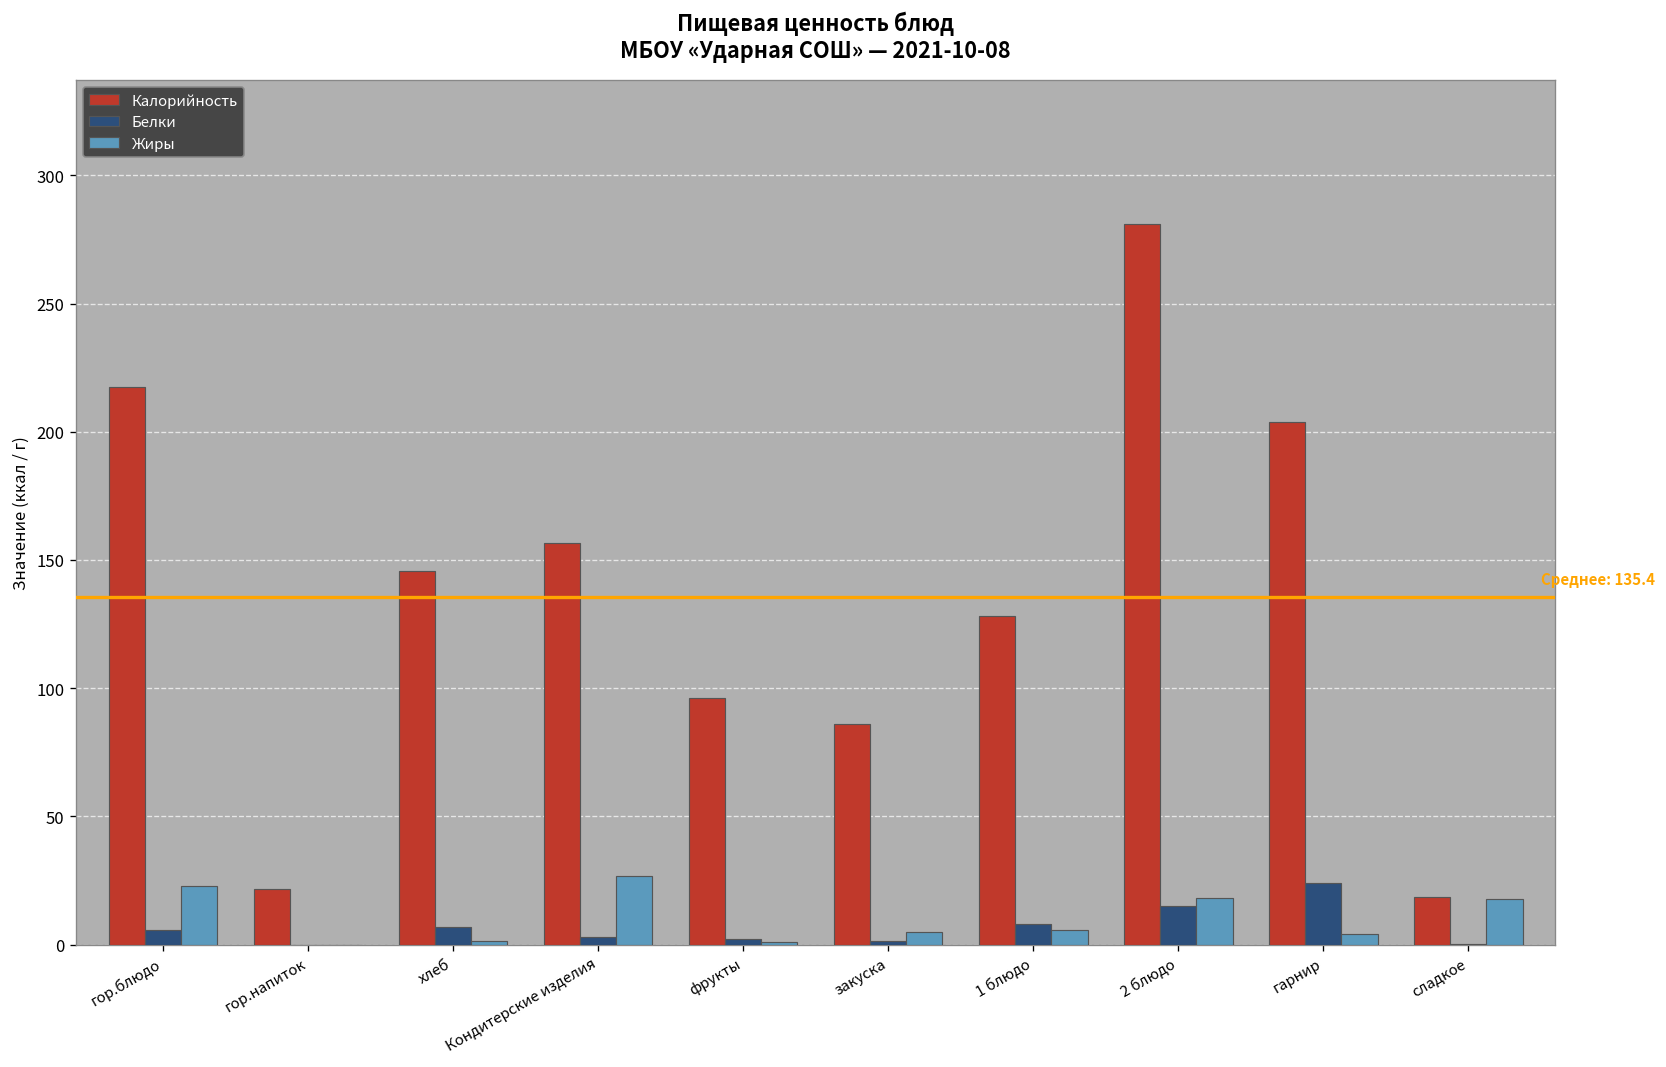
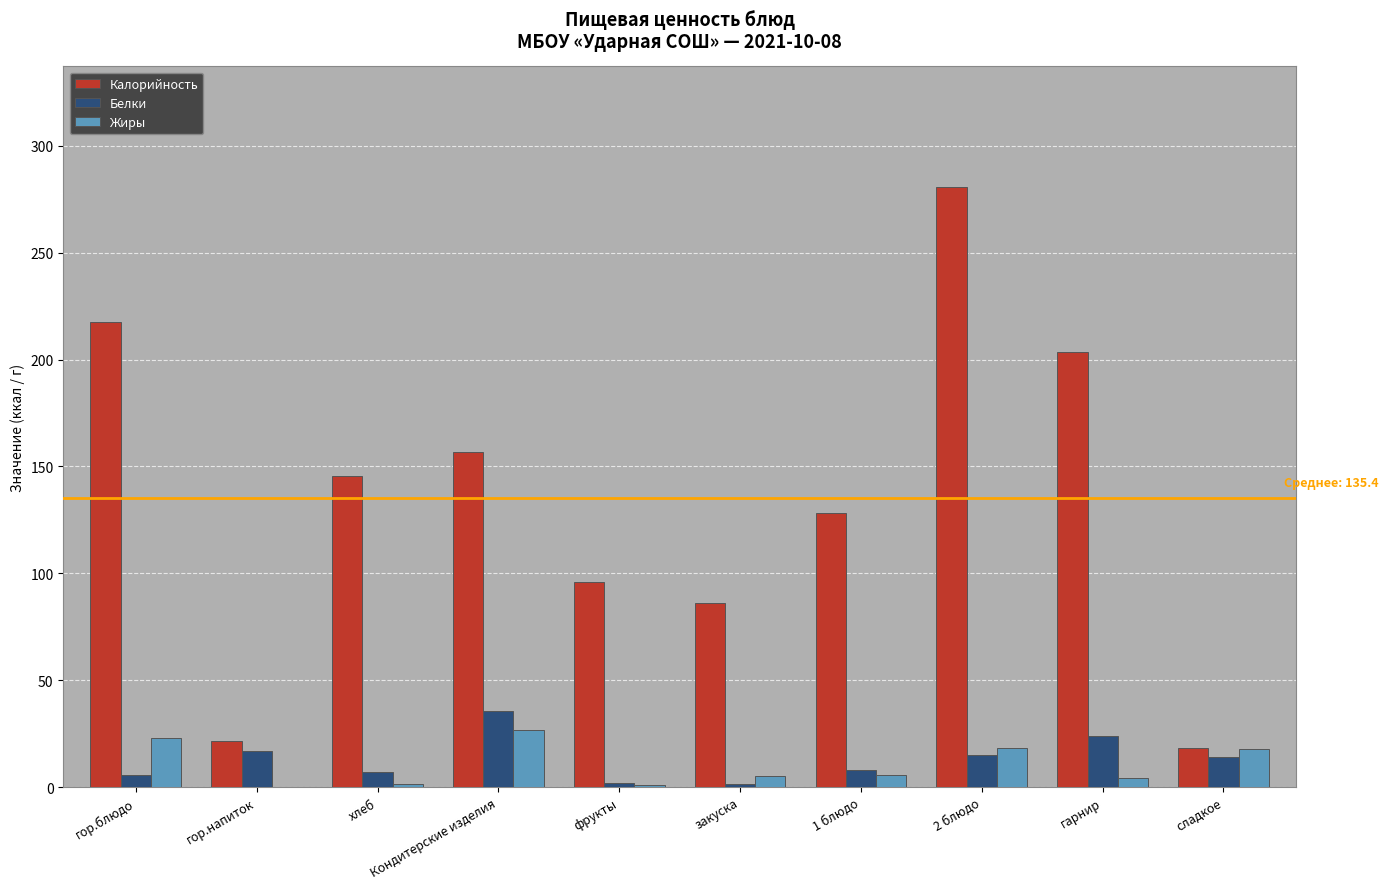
  {
    "Калорийность": {
      "гор.блюдо": 217,
      "гор.напиток": 22,
      "хлеб": 146,
      "Кондитерские изделия": 157,
      "фрукты": 96,
      "закуска": 86,
      "1 блюдо": 128,
      "2 блюдо": 281,
      "гарнир": 204,
      "сладкое": 18
    },
    "Белки": {
      "гор.блюдо": 6,
-     "гор.напиток": 0,
+     "гор.напиток": 17,
      "хлеб": 7,
-     "Кондитерские изделия": 3,
+     "Кондитерские изделия": 35,
      "фрукты": 2,
      "закуска": 1,
      "1 блюдо": 8,
      "2 блюдо": 15,
      "гарнир": 24,
-     "сладкое": 0
+     "сладкое": 14
    },
    "Жиры": {
      "гор.блюдо": 23,
      "гор.напиток": 0,
      "хлеб": 1,
      "Кондитерские изделия": 27,
      "закуска": 5,
      "1 блюдо": 6,
      "2 блюдо": 18,
      "гарнир": 4,
      "сладкое": 18
    }
  }
